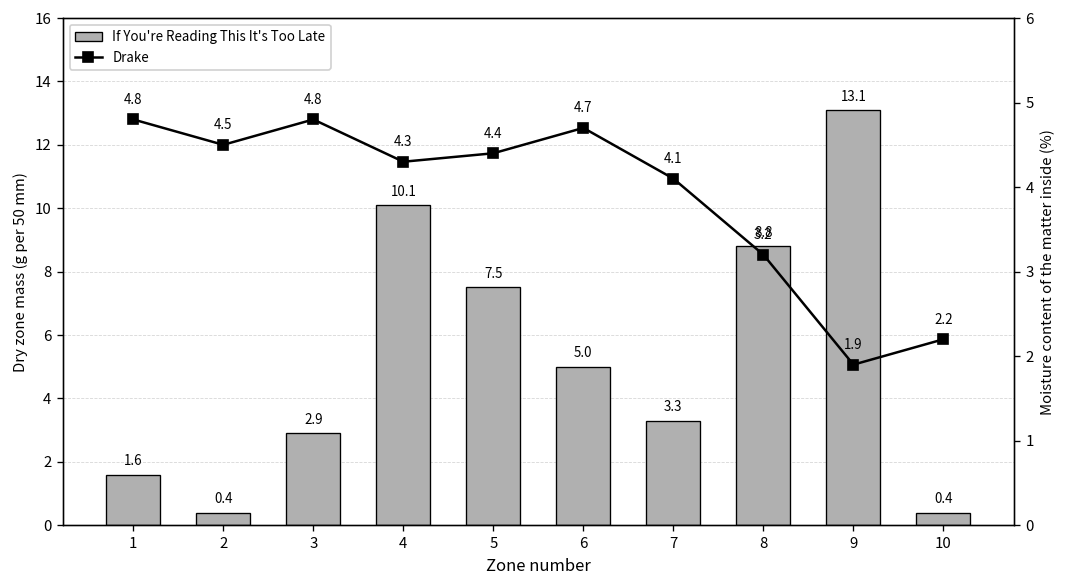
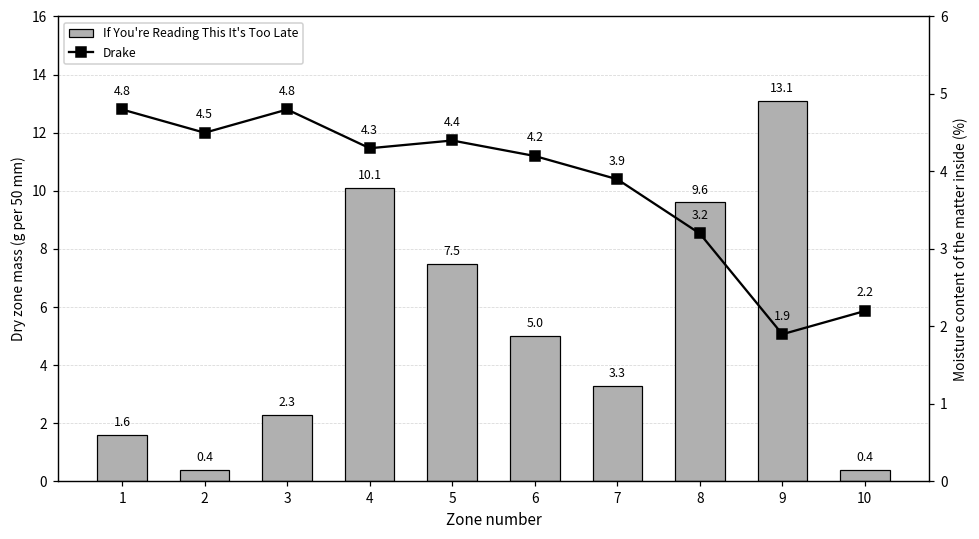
  {
    "If You're Reading This It's Too Late": {
      "1": 1.6,
      "2": 0.4,
-     "3": 2.9,
+     "3": 2.3,
      "4": 10.1,
      "5": 7.5,
      "6": 5.0,
      "7": 3.3,
-     "8": 8.8,
+     "8": 9.6,
      "9": 13.1,
      "10": 0.4
    },
    "Drake": {
      "1": 4.8,
      "2": 4.5,
      "3": 4.8,
      "4": 4.3,
      "5": 4.4,
-     "6": 4.7,
-     "7": 4.1,
+     "6": 4.2,
+     "7": 3.9,
      "9": 1.9,
      "10": 2.2
    }
  }
